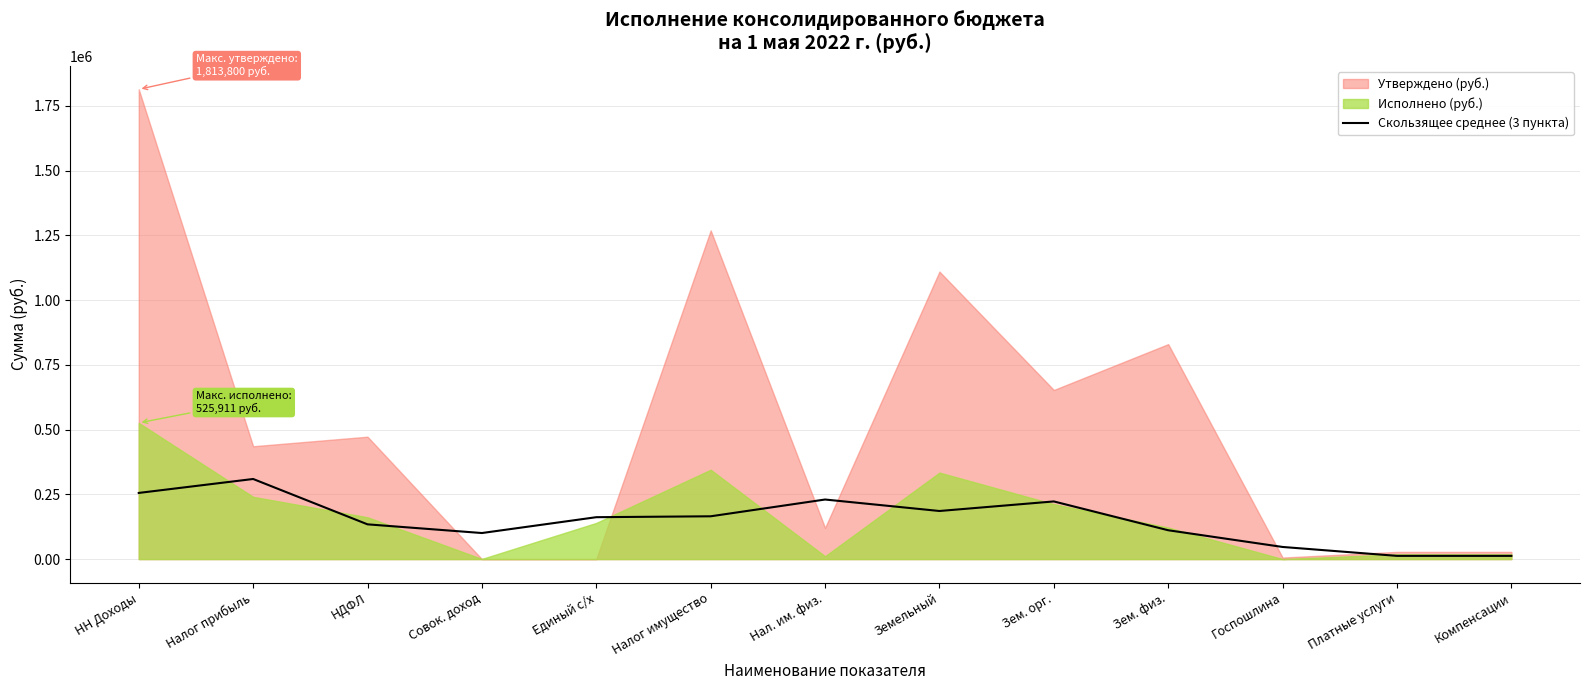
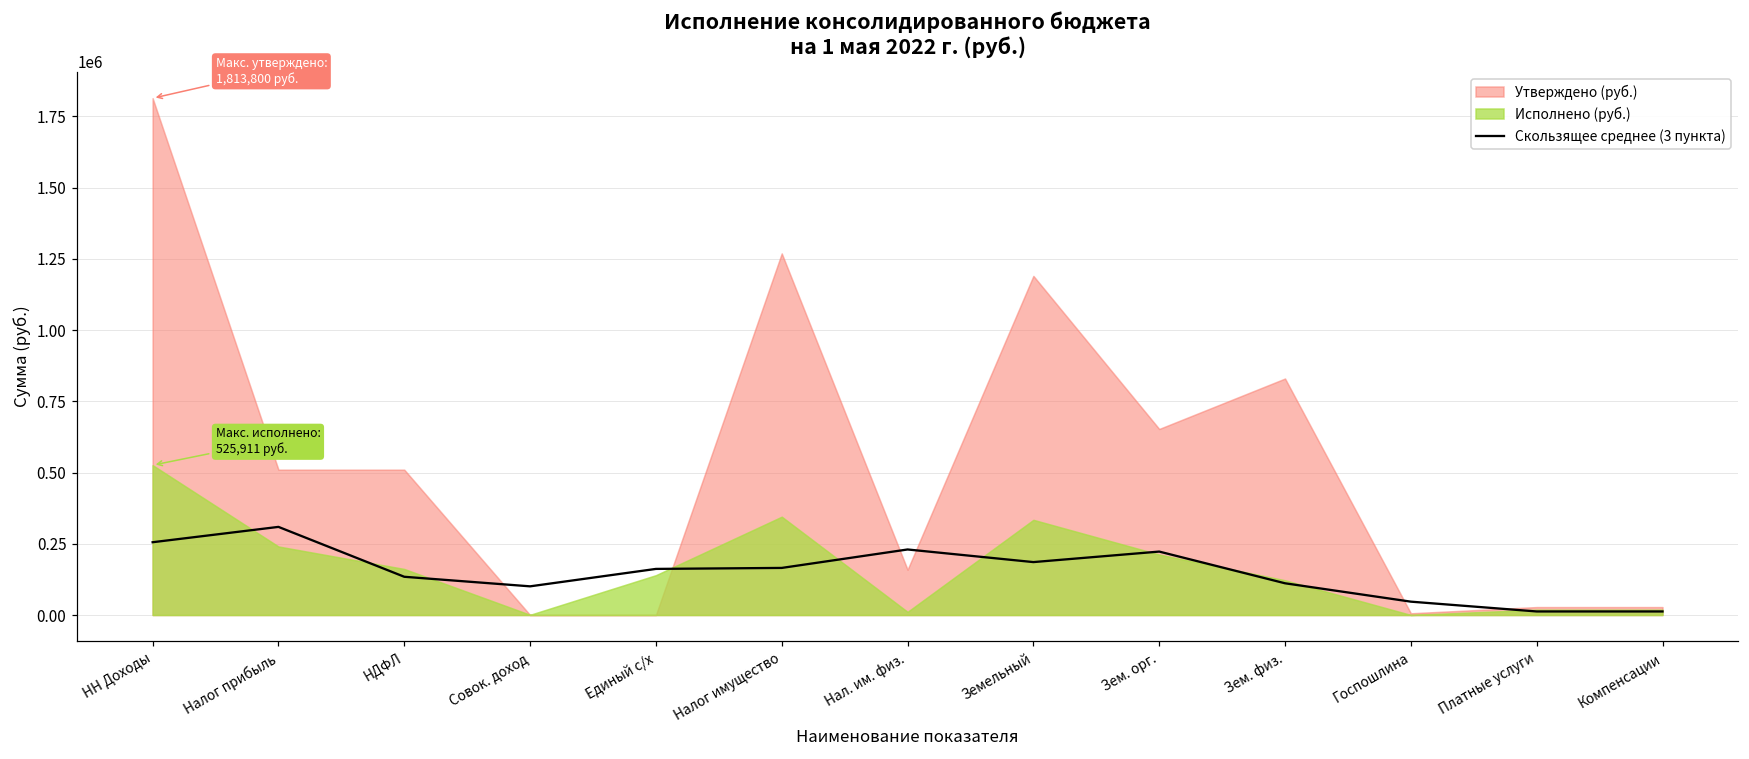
  {
    "Скользящее среднее (3 пункта)": {
      "НН Доходы": 260000,
      "Налог прибыль": 310000,
      "НДФЛ": 130000,
      "Совок. доход": 100000,
      "Единый с/х": 160000,
      "Налог имущество": 170000,
      "Нал. им. физ.": 230000,
      "Земельный": 190000,
      "Зем. орг.": 220000,
      "Зем. физ.": 110000,
      "Госпошлина": 50000
    },
    "Утверждено (руб.)": {
-     "Налог прибыль": 440000,
-     "НДФЛ": 470000,
+     "Налог прибыль": 510000,
+     "НДФЛ": 510000,
      "Единый с/х": 0,
      "Налог имущество": 1270000,
-     "Нал. им. физ.": 120000,
-     "Земельный": 1110000,
+     "Нал. им. физ.": 160000,
+     "Земельный": 1190000,
      "Зем. орг.": 650000,
      "Зем. физ.": 830000
    },
    "Исполнено (руб.)": {
      "Налог прибыль": 240000,
      "НДФЛ": 160000,
      "Единый с/х": 140000,
      "Налог имущество": 350000,
      "Нал. им. физ.": 10000,
      "Земельный": 330000,
      "Зем. орг.": 210000,
      "Зем. физ.": 120000
    }
  }
